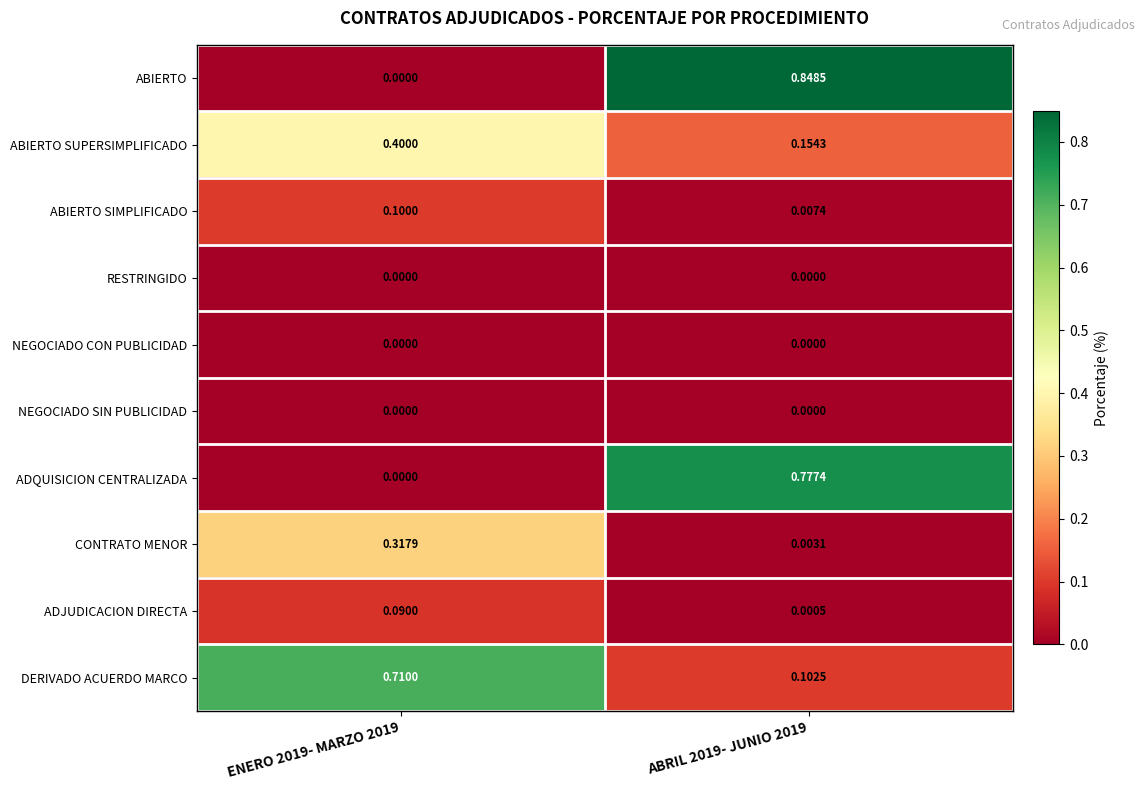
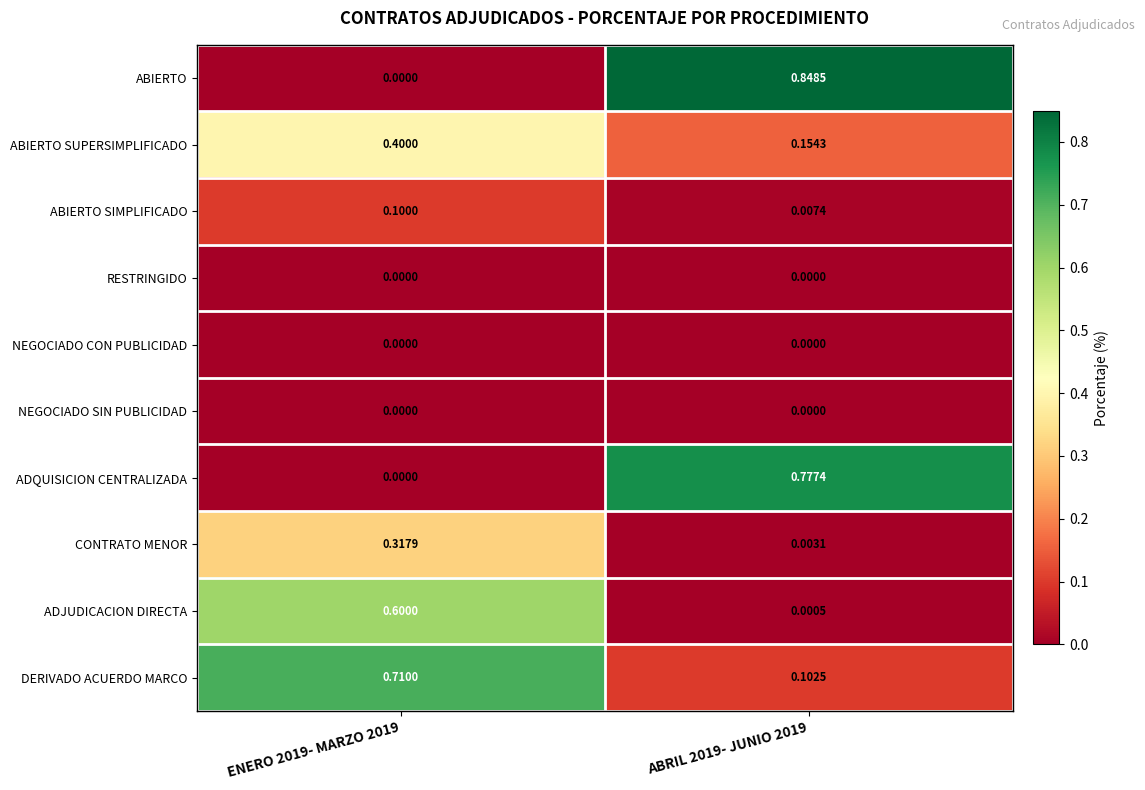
  {
    "ABIERTO": {
      "ENERO 2019- MARZO 2019": 0.0000,
      "ABRIL 2019- JUNIO 2019": 0.8485
    },
    "ABIERTO SUPERSIMPLIFICADO": {
      "ENERO 2019- MARZO 2019": 0.4000,
      "ABRIL 2019- JUNIO 2019": 0.1543
    },
    "ABIERTO SIMPLIFICADO": {
      "ENERO 2019- MARZO 2019": 0.1000,
      "ABRIL 2019- JUNIO 2019": 0.0074
    },
    "RESTRINGIDO": {
      "ENERO 2019- MARZO 2019": 0.0000,
      "ABRIL 2019- JUNIO 2019": 0.0000
    },
    "NEGOCIADO CON PUBLICIDAD": {
      "ENERO 2019- MARZO 2019": 0.0000,
      "ABRIL 2019- JUNIO 2019": 0.0000
    },
    "NEGOCIADO SIN PUBLICIDAD": {
      "ENERO 2019- MARZO 2019": 0.0000,
      "ABRIL 2019- JUNIO 2019": 0.0000
    },
    "ADQUISICION CENTRALIZADA": {
      "ENERO 2019- MARZO 2019": 0.0000,
      "ABRIL 2019- JUNIO 2019": 0.7774
    },
    "CONTRATO MENOR": {
      "ENERO 2019- MARZO 2019": 0.3179,
      "ABRIL 2019- JUNIO 2019": 0.0031
    },
    "ADJUDICACION DIRECTA": {
-     "ENERO 2019- MARZO 2019": 0.0900,
+     "ENERO 2019- MARZO 2019": 0.6000,
      "ABRIL 2019- JUNIO 2019": 0.0005
    },
    "DERIVADO ACUERDO MARCO": {
      "ENERO 2019- MARZO 2019": 0.7100,
      "ABRIL 2019- JUNIO 2019": 0.1025
    }
  }
